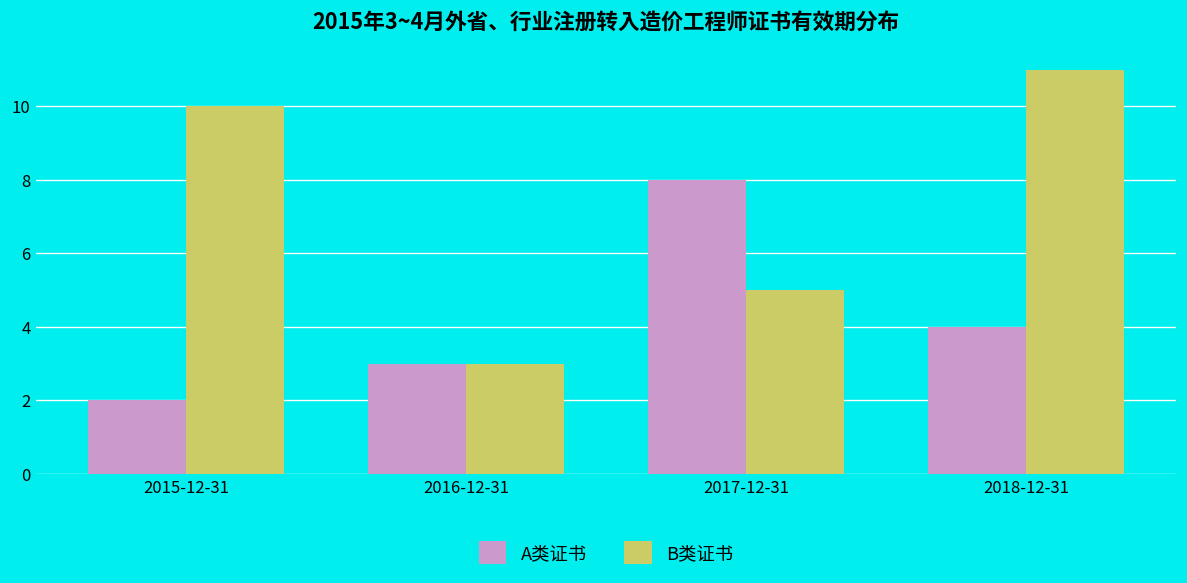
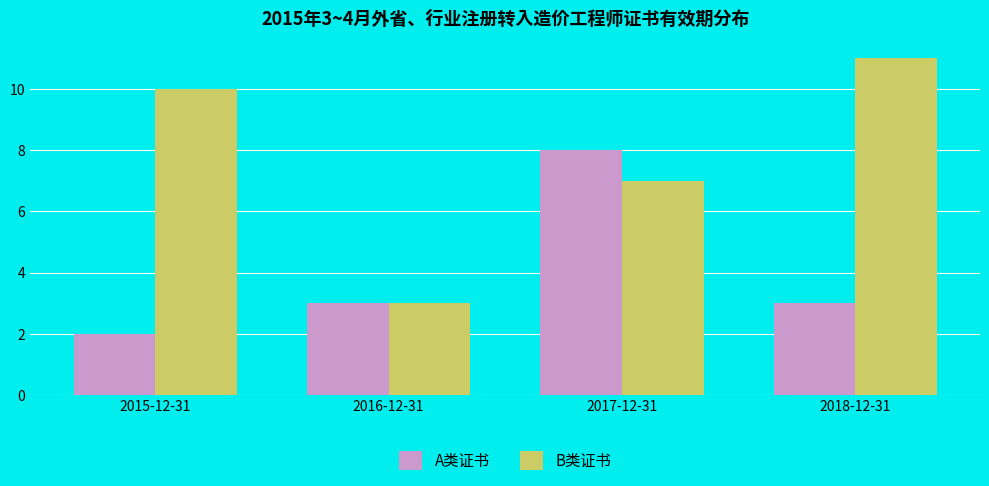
  {
    "A类证书": {
      "2015-12-31": 2,
      "2016-12-31": 3,
      "2017-12-31": 8,
-     "2018-12-31": 4
+     "2018-12-31": 3
    },
    "B类证书": {
      "2015-12-31": 10,
      "2016-12-31": 3,
-     "2017-12-31": 5,
+     "2017-12-31": 7,
      "2018-12-31": 11
    }
  }
